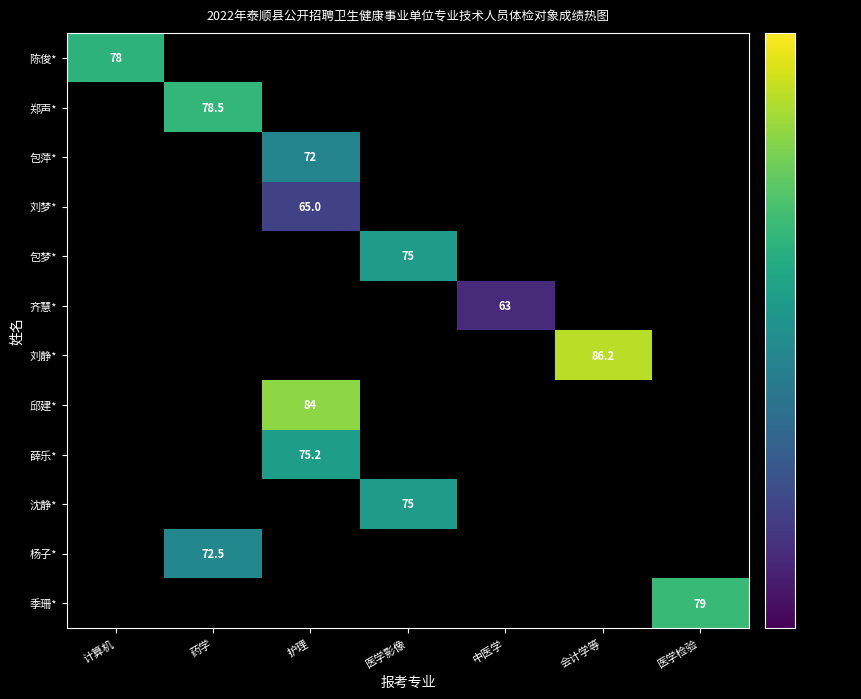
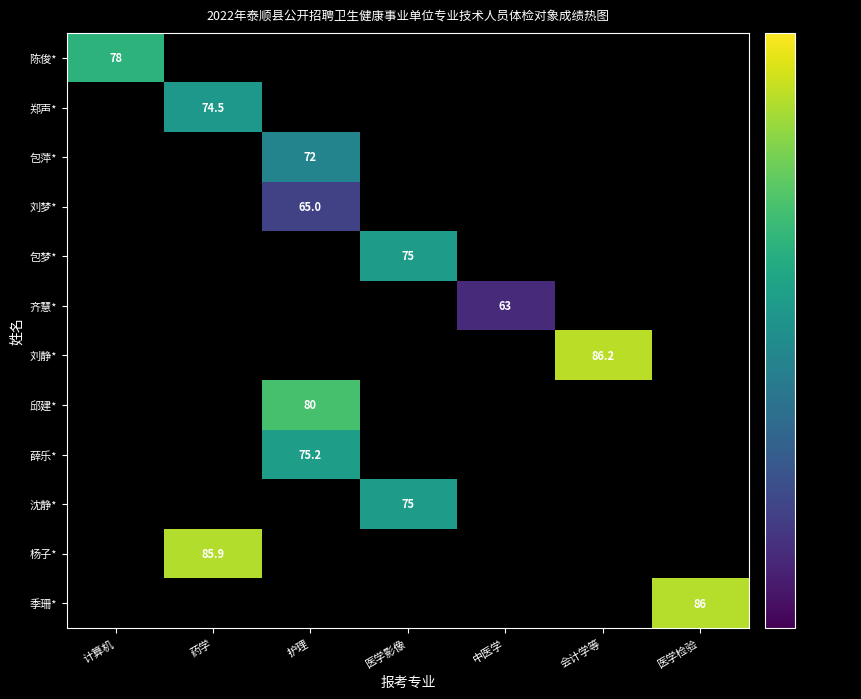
  {
    "陈俊*": {
      "计算机": 78
    },
    "郑声*": {
-     "药学": 78.5
+     "药学": 74.5
    },
    "包萍*": {
      "护理": 72
    },
    "刘梦*": {
      "护理": 65.0
    },
    "包梦*": {
      "医学影像": 75
    },
    "齐慧*": {
      "中医学": 63
    },
    "刘静*": {
      "会计学等": 86.2
    },
    "邱建*": {
-     "护理": 84
+     "护理": 80
    },
    "薛乐*": {
      "护理": 75.2
    },
    "沈静*": {
      "医学影像": 75
    },
    "杨子*": {
-     "药学": 72.5
+     "药学": 85.9
    },
    "季珊*": {
-     "医学检验": 79
+     "医学检验": 86
    }
  }
